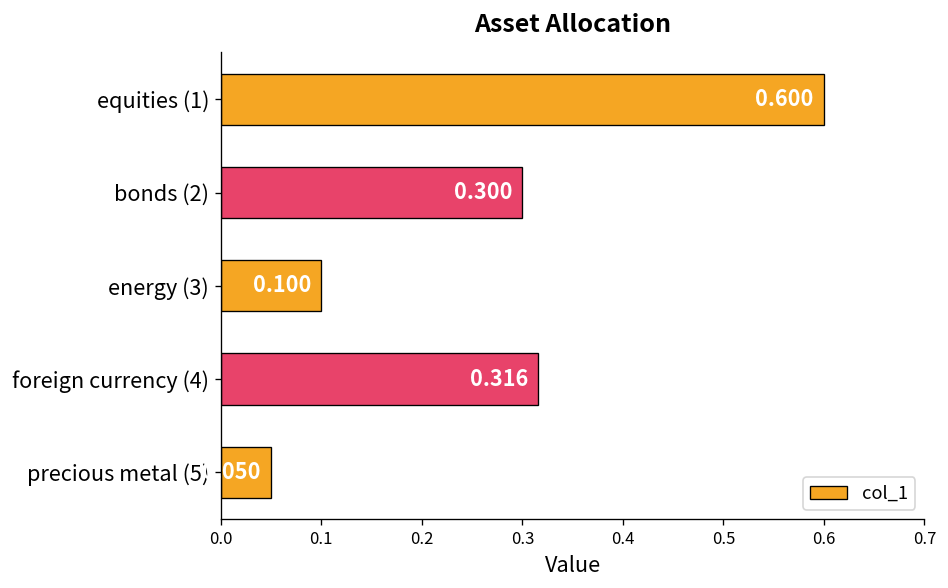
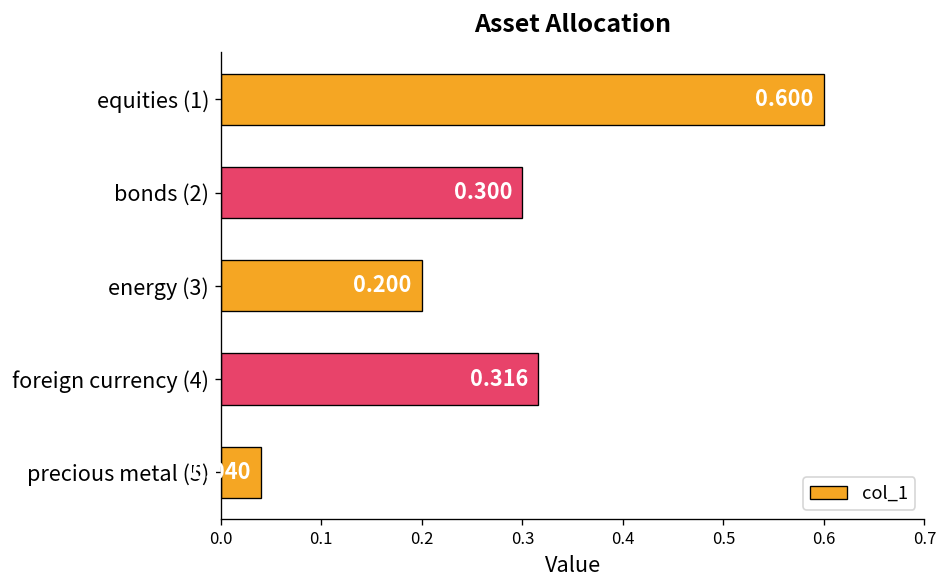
  {
    "equities (1)": 0.600,
    "bonds (2)": 0.300,
-   "energy (3)": 0.100,
+   "energy (3)": 0.200,
    "foreign currency (4)": 0.316,
-   "precious metal (5)": 0.050
+   "precious metal (5)": 0.040
  }
